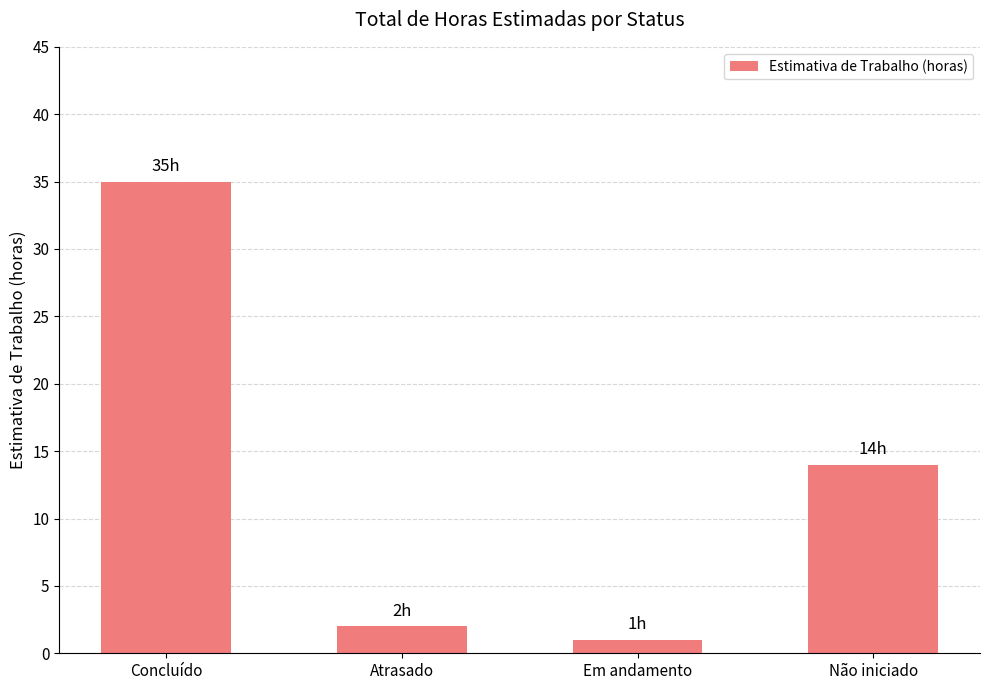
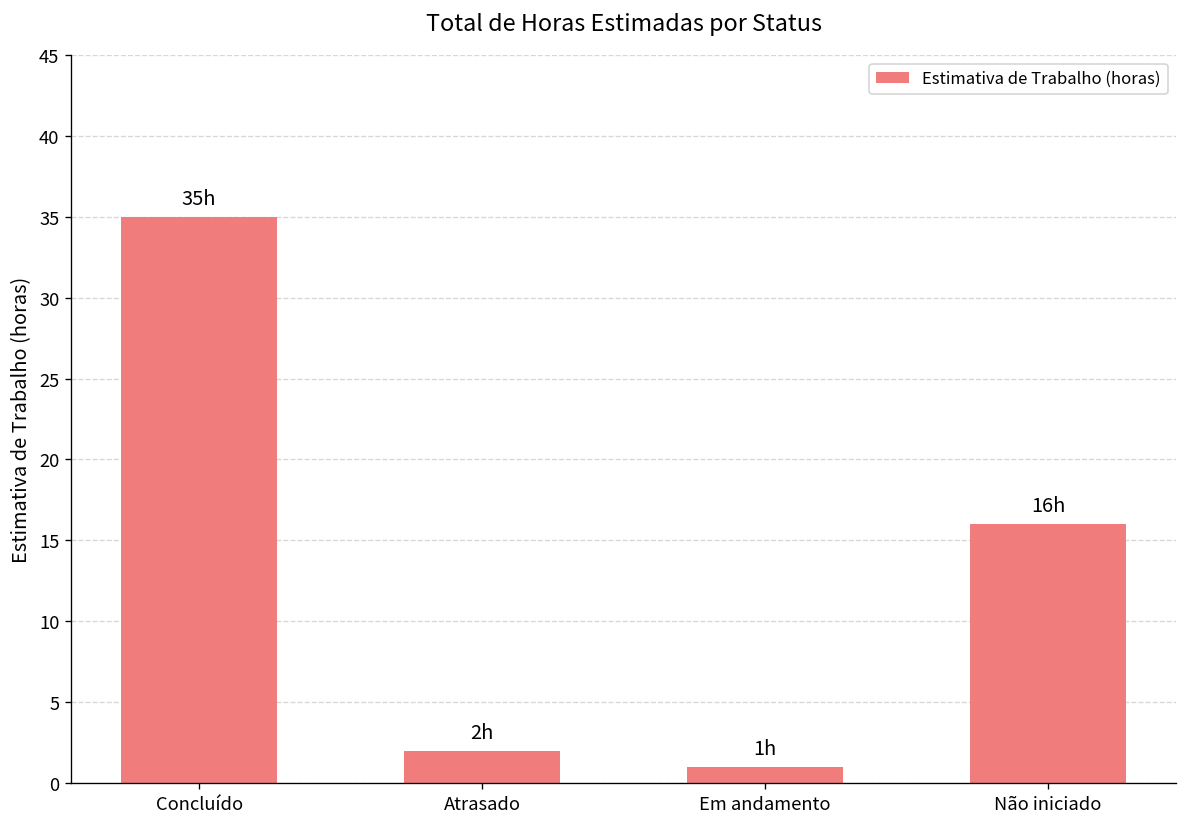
  {
    "Concluído": "35h",
    "Atrasado": "2h",
    "Em andamento": "1h",
-   "Não iniciado": "14h"
+   "Não iniciado": "16h"
  }
